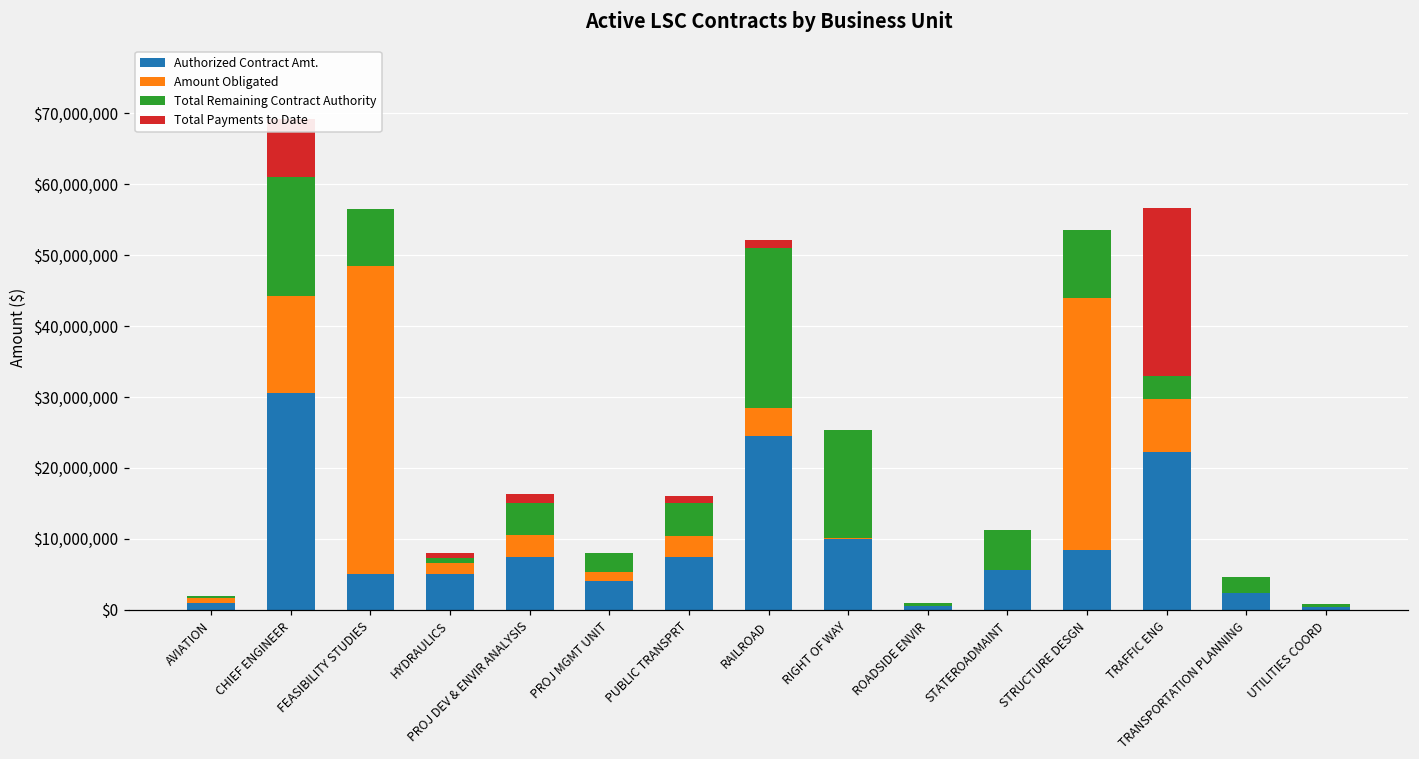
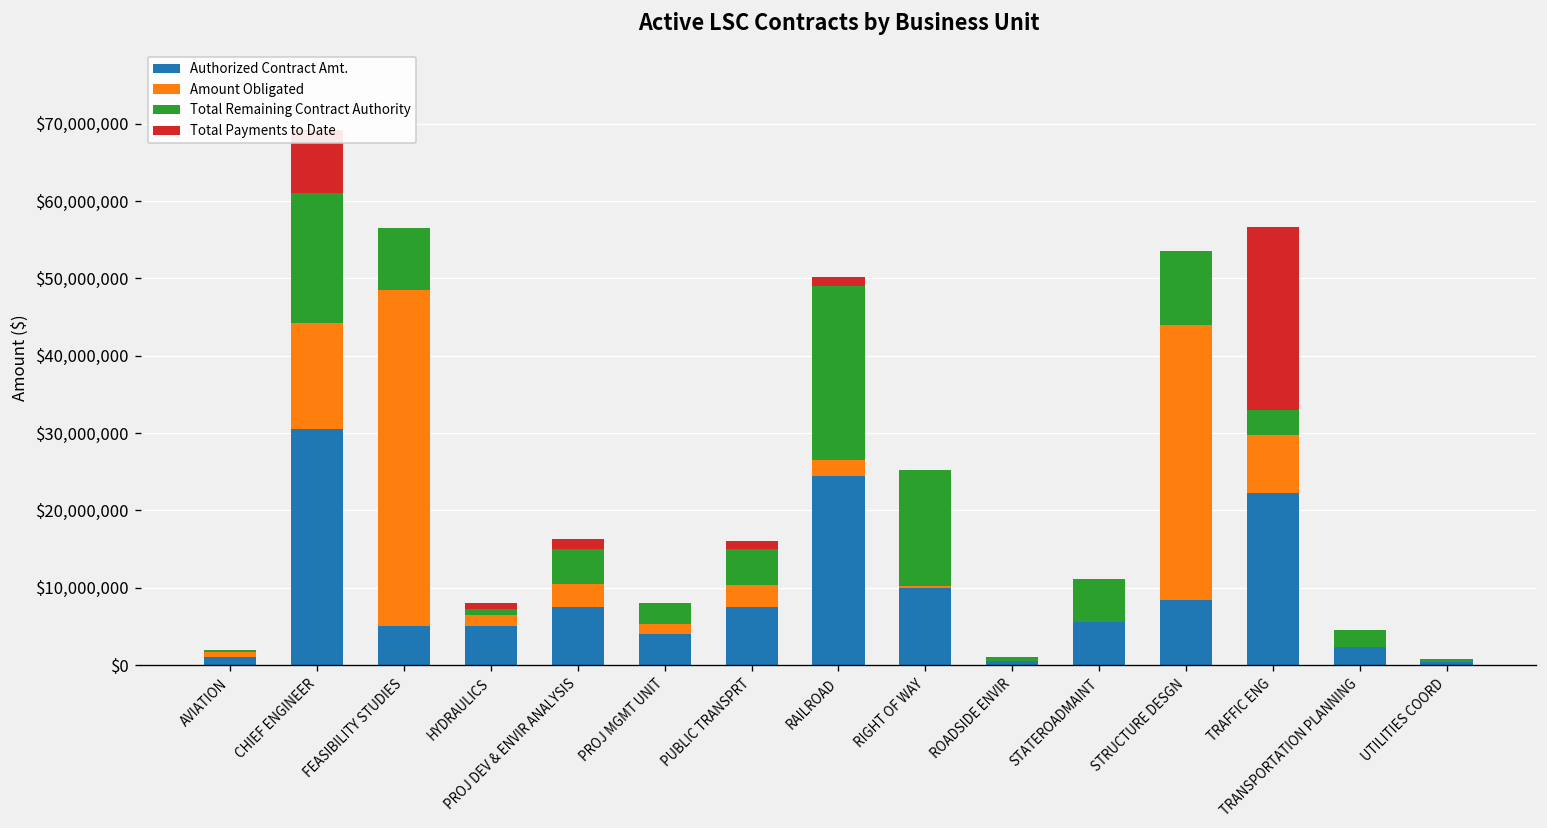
  {
    "Authorized Contract Amt.": {
      "AVIATION": "$1,000,000",
      "CHIEF ENGINEER": "$31,000,000",
      "FEASIBILITY STUDIES": "$5,000,000",
      "HYDRAULICS": "$5,000,000",
      "PROJ DEV & ENVIR ANALYSIS": "$8,000,000",
      "PROJ MGMT UNIT": "$4,000,000",
      "PUBLIC TRANSPRT": "$8,000,000",
      "RAILROAD": "$25,000,000",
      "RIGHT OF WAY": "$10,000,000",
      "ROADSIDE ENVIR": "$1,000,000",
      "STATEROADMAINT": "$6,000,000",
      "STRUCTURE DESGN": "$8,000,000",
      "TRAFFIC ENG": "$22,000,000",
      "TRANSPORTATION PLANNING": "$2,000,000",
      "UTILITIES COORD": "$0"
    },
    "Amount Obligated": {
      "AVIATION": "$1,000,000",
      "CHIEF ENGINEER": "$14,000,000",
      "FEASIBILITY STUDIES": "$43,000,000",
      "HYDRAULICS": "$2,000,000",
      "PROJ DEV & ENVIR ANALYSIS": "$3,000,000",
      "PROJ MGMT UNIT": "$1,000,000",
      "PUBLIC TRANSPRT": "$3,000,000",
-     "RAILROAD": "$4,000,000",
+     "RAILROAD": "$2,000,000",
      "ROADSIDE ENVIR": "$0",
      "STATEROADMAINT": "$0",
      "STRUCTURE DESGN": "$36,000,000",
      "TRAFFIC ENG": "$7,000,000",
      "TRANSPORTATION PLANNING": "$0",
      "UTILITIES COORD": "$0"
    },
    "Total Remaining Contract Authority": {
      "CHIEF ENGINEER": "$17,000,000",
      "FEASIBILITY STUDIES": "$8,000,000",
      "HYDRAULICS": "$1,000,000",
      "PROJ DEV & ENVIR ANALYSIS": "$4,000,000",
      "PROJ MGMT UNIT": "$3,000,000",
      "PUBLIC TRANSPRT": "$5,000,000",
      "RAILROAD": "$22,000,000",
      "RIGHT OF WAY": "$15,000,000",
      "ROADSIDE ENVIR": "$1,000,000",
      "STATEROADMAINT": "$6,000,000",
      "STRUCTURE DESGN": "$10,000,000",
      "TRAFFIC ENG": "$3,000,000",
      "TRANSPORTATION PLANNING": "$2,000,000",
      "UTILITIES COORD": "$0"
    },
    "Total Payments to Date": {
      "AVIATION": "$0",
      "FEASIBILITY STUDIES": "$0",
      "HYDRAULICS": "$1,000,000",
      "PROJ DEV & ENVIR ANALYSIS": "$1,000,000",
      "PUBLIC TRANSPRT": "$1,000,000",
      "RAILROAD": "$1,000,000",
      "RIGHT OF WAY": "$0",
      "ROADSIDE ENVIR": "$0",
      "STATEROADMAINT": "$0",
      "STRUCTURE DESGN": "$0",
      "TRAFFIC ENG": "$24,000,000",
      "TRANSPORTATION PLANNING": "$0",
      "UTILITIES COORD": "$0"
    }
  }
